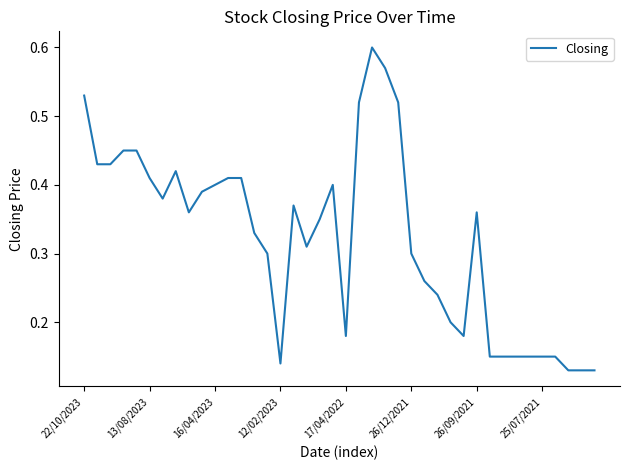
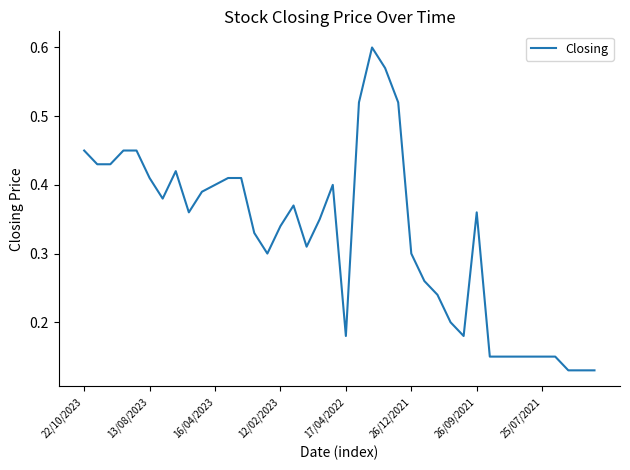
  {
-   "22/10/2023": 0.53,
+   "22/10/2023": 0.45,
    "13/08/2023": 0.41,
    "16/04/2023": 0.40,
-   "12/02/2023": 0.14,
+   "12/02/2023": 0.34,
    "17/04/2022": 0.18,
    "26/12/2021": 0.30,
    "26/09/2021": 0.36,
    "25/07/2021": 0.15
  }
